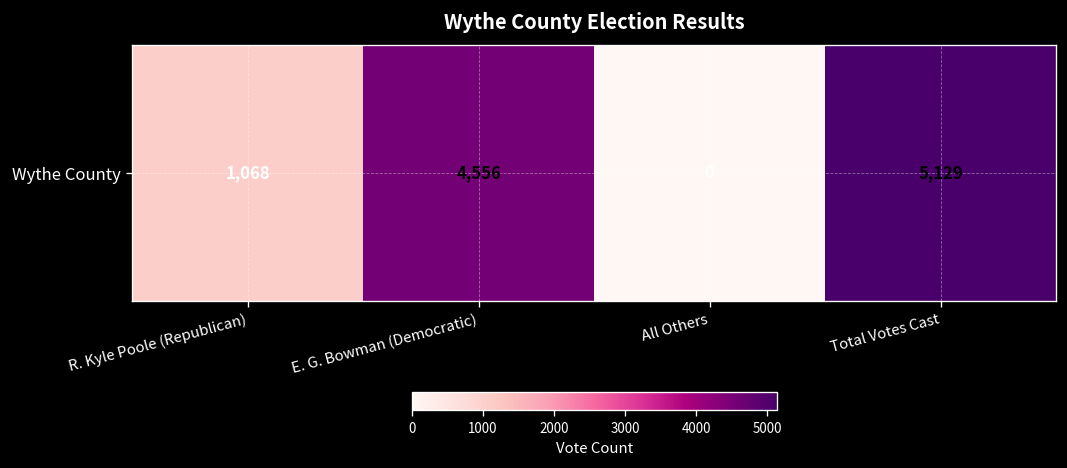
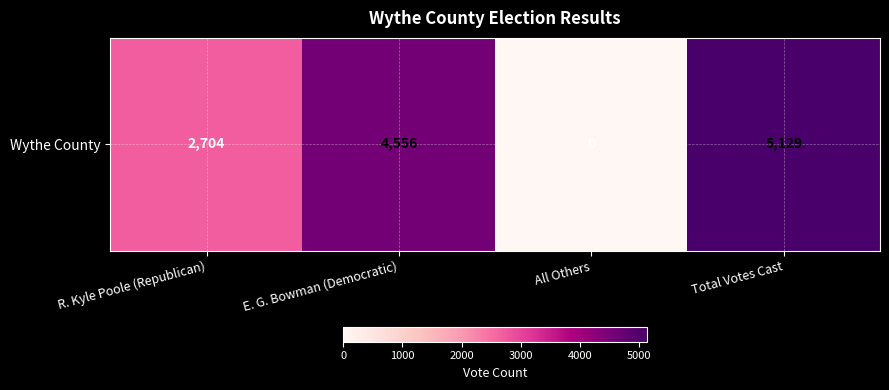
  {
    "Wythe County": {
-     "R. Kyle Poole (Republican)": "1,068",
+     "R. Kyle Poole (Republican)": "2,704",
      "E. G. Bowman (Democratic)": "4,556",
      "Total Votes Cast": "5,129"
    }
  }
